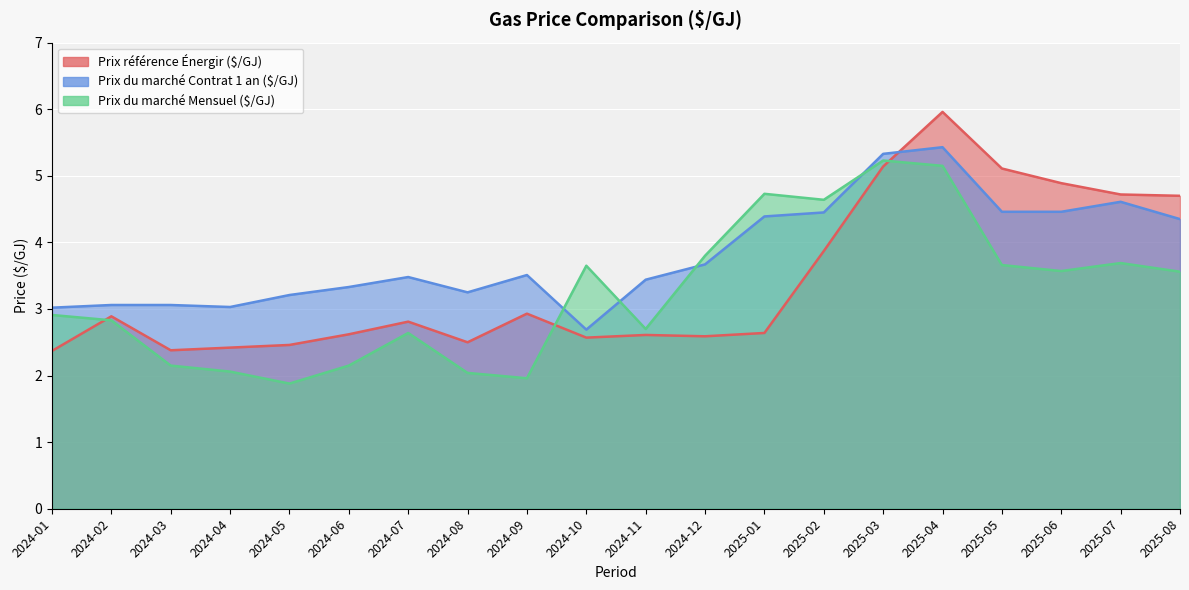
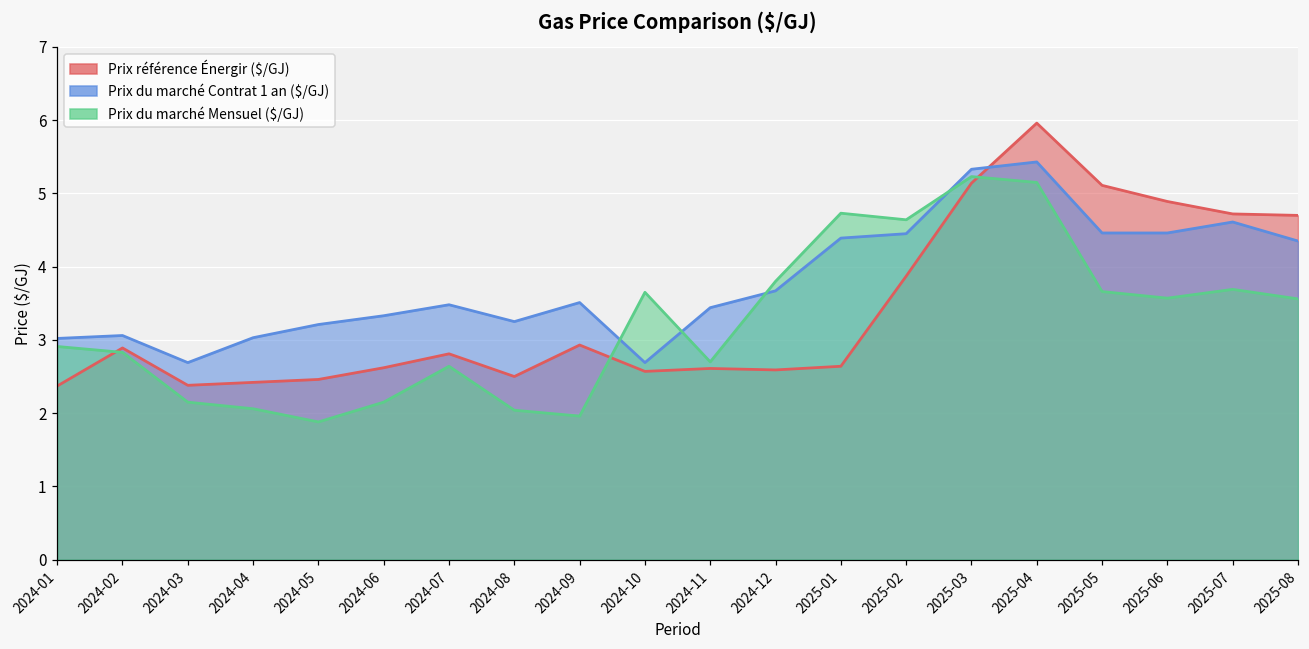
  {
    "Prix référence Énergir ($/GJ)": {
      "2024-01": 2.4,
      "2024-02": 2.9,
      "2024-03": 2.4,
      "2024-04": 2.4,
      "2024-05": 2.5,
      "2024-06": 2.6,
      "2024-07": 2.8,
      "2024-08": 2.5,
      "2024-09": 2.9,
      "2024-10": 2.6,
      "2024-11": 2.6,
      "2024-12": 2.6,
      "2025-01": 2.6,
      "2025-02": 3.9,
      "2025-03": 5.1,
      "2025-04": 6.0,
      "2025-05": 5.1,
      "2025-06": 4.9,
      "2025-07": 4.7,
      "2025-08": 4.7
    },
    "Prix du marché Contrat 1 an ($/GJ)": {
      "2024-01": 3.0,
      "2024-02": 3.1,
-     "2024-03": 3.1,
+     "2024-03": 2.7,
      "2024-04": 3.0,
      "2024-05": 3.2,
      "2024-06": 3.3,
      "2024-07": 3.5,
      "2024-08": 3.3,
      "2024-09": 3.5,
      "2024-10": 2.7,
      "2024-11": 3.4,
      "2024-12": 3.7,
      "2025-01": 4.4,
      "2025-02": 4.5,
      "2025-03": 5.3,
      "2025-04": 5.4,
      "2025-05": 4.5,
      "2025-06": 4.5,
      "2025-07": 4.6,
      "2025-08": 4.4
    },
    "Prix du marché Mensuel ($/GJ)": {
      "2024-01": 2.9,
      "2024-02": 2.8,
      "2024-03": 2.2,
      "2024-04": 2.1,
      "2024-05": 1.9,
      "2024-06": 2.2,
      "2024-07": 2.6,
      "2024-08": 2.0,
      "2024-09": 2.0,
      "2024-10": 3.7,
      "2024-11": 2.7,
      "2024-12": 3.8,
      "2025-01": 4.7,
      "2025-02": 4.6,
      "2025-03": 5.2,
      "2025-04": 5.2,
      "2025-05": 3.7,
      "2025-06": 3.6,
      "2025-07": 3.7,
      "2025-08": 3.6
    }
  }
